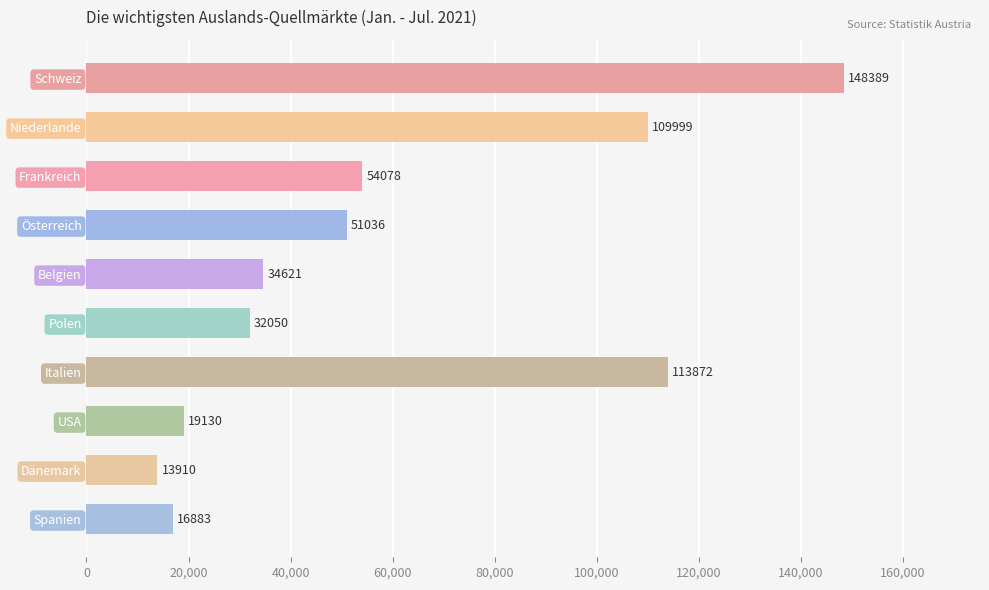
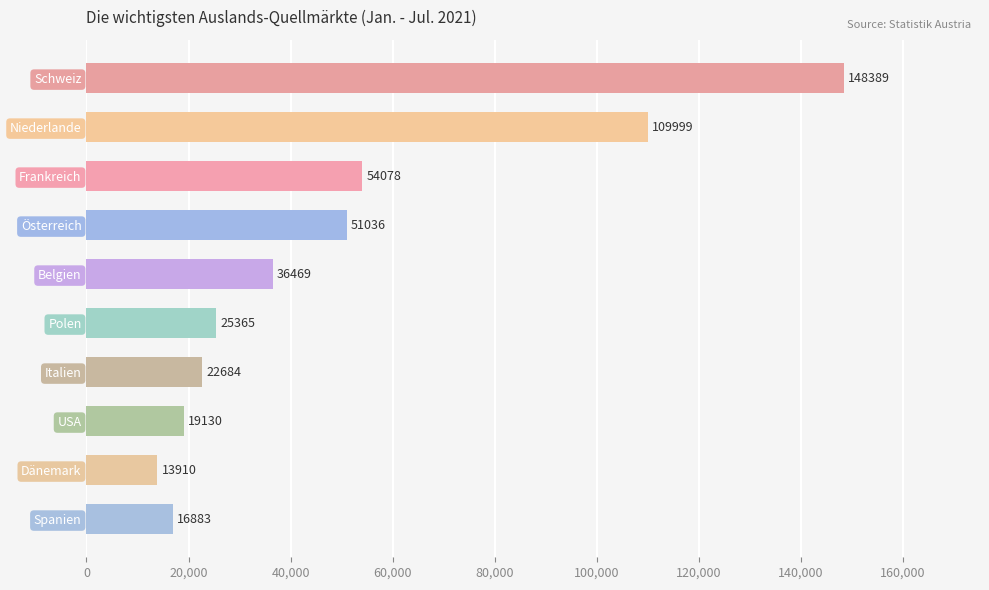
  {
    "Schweiz": 148389,
    "Niederlande": 109999,
    "Frankreich": 54078,
    "Österreich": 51036,
-   "Belgien": 34621,
-   "Polen": 32050,
-   "Italien": 113872,
+   "Belgien": 36469,
+   "Polen": 25365,
+   "Italien": 22684,
    "USA": 19130,
    "Dänemark": 13910,
    "Spanien": 16883
  }
